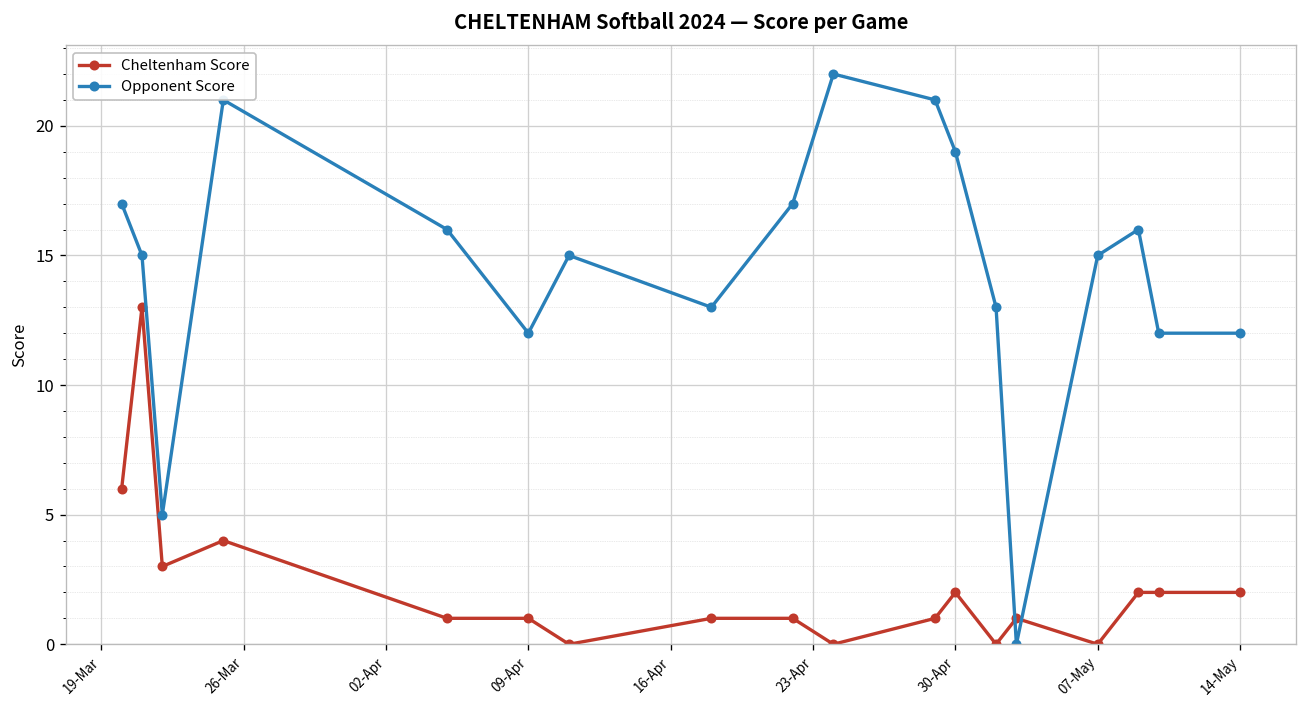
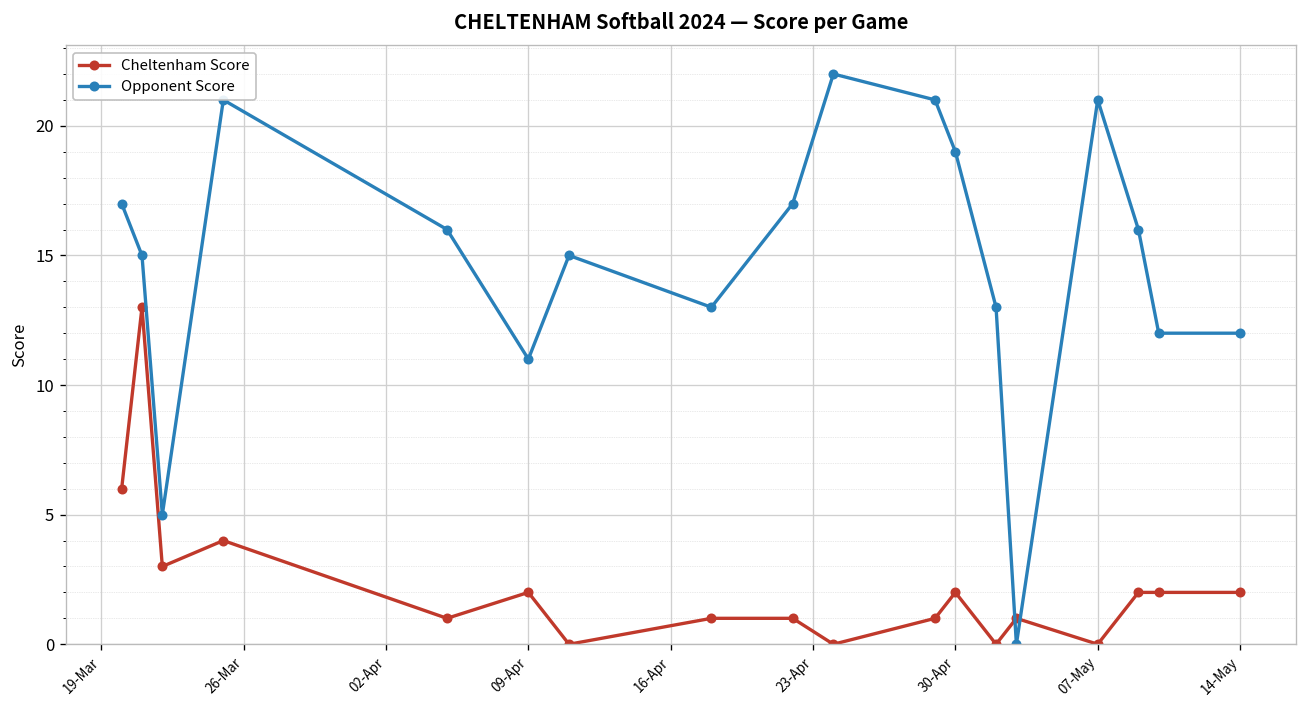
  {
    "Cheltenham Score": {
-     "09-Apr": 1,
+     "09-Apr": 2,
      "30-Apr": 2,
      "07-May": 0,
      "14-May": 2
    },
    "Opponent Score": {
-     "09-Apr": 12,
+     "09-Apr": 11,
      "30-Apr": 19,
-     "07-May": 15,
+     "07-May": 21,
      "14-May": 12
    }
  }
